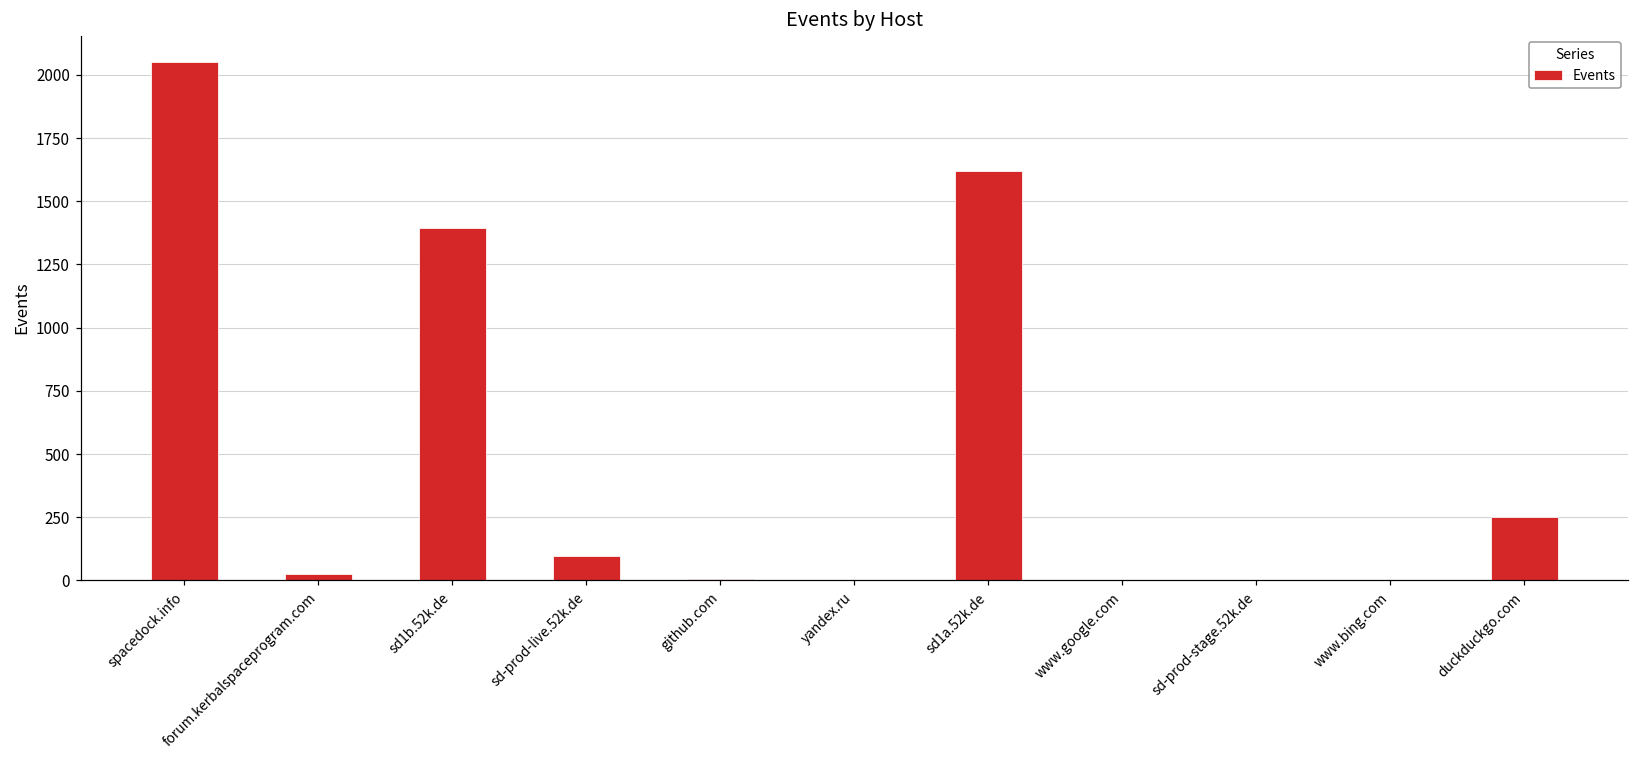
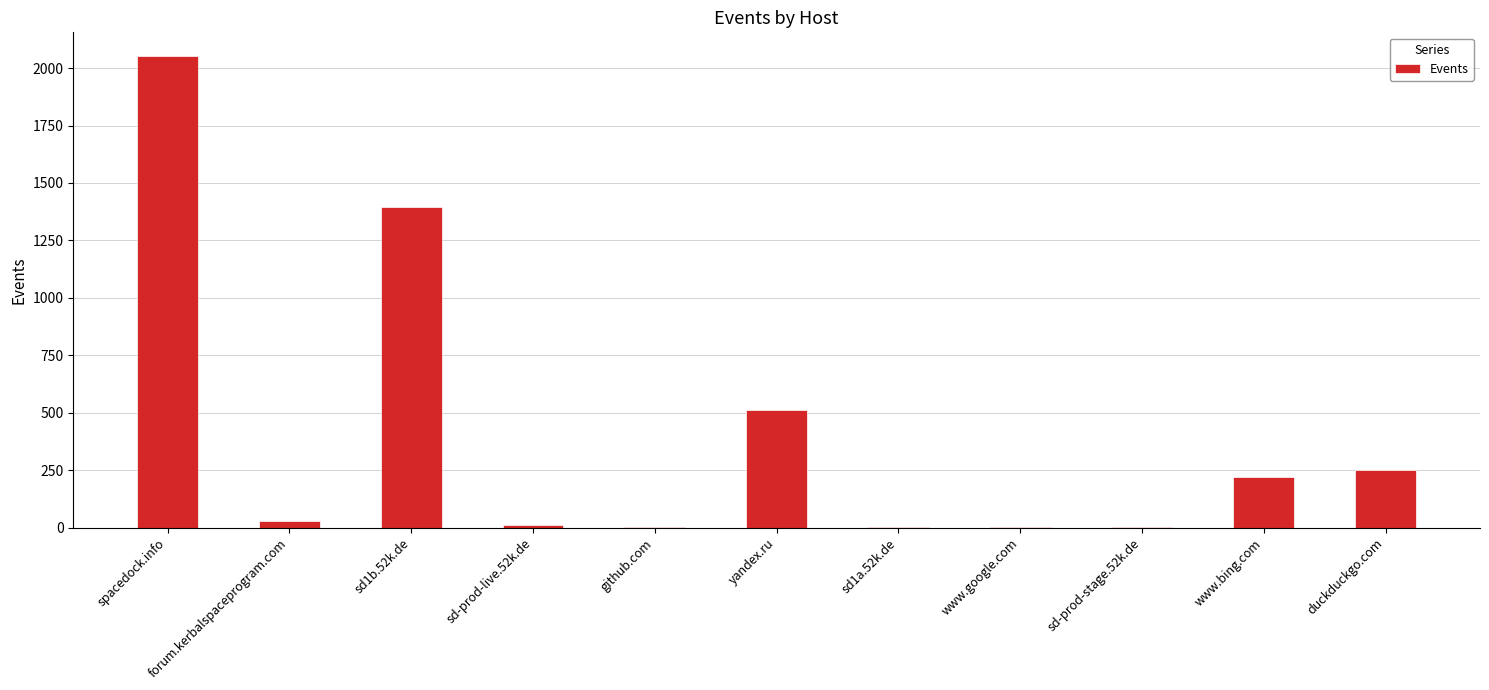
  {
    "spacedock.info": 2050,
    "forum.kerbalspaceprogram.com": 30,
    "sd1b.52k.de": 1400,
-   "sd-prod-live.52k.de": 100,
-   "yandex.ru": 0,
-   "sd1a.52k.de": 1620,
-   "www.bing.com": 0,
+   "sd-prod-live.52k.de": 10,
+   "yandex.ru": 510,
+   "sd1a.52k.de": 0,
+   "www.bing.com": 220,
    "duckduckgo.com": 250
  }
